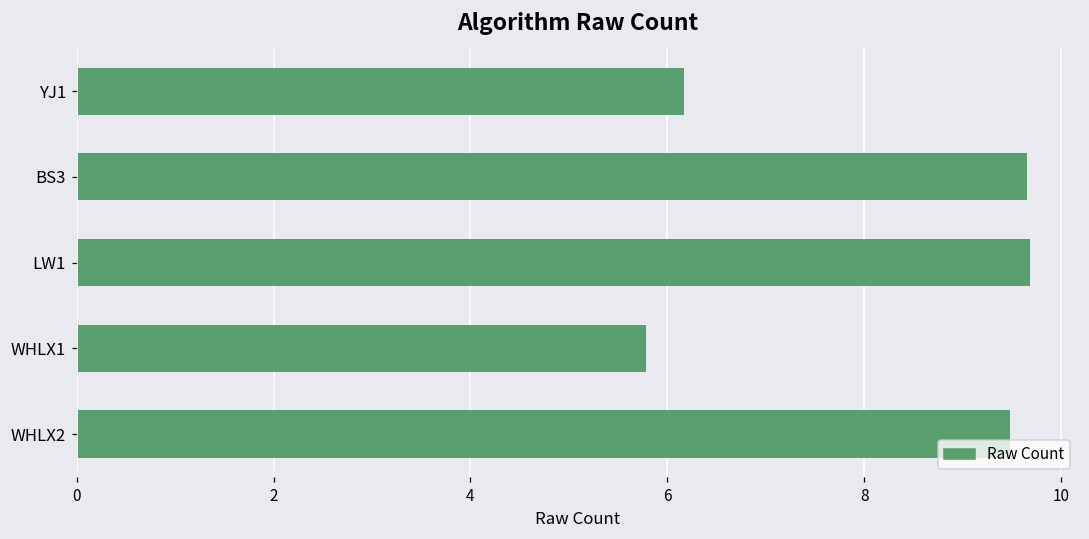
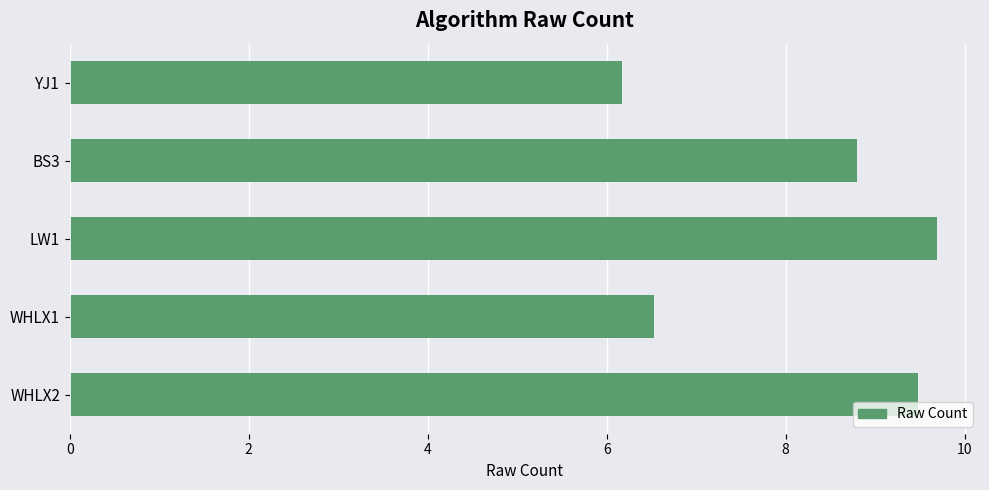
  {
    "YJ1": 6.2,
-   "BS3": 9.7,
+   "BS3": 8.8,
    "LW1": 9.7,
-   "WHLX1": 5.8,
+   "WHLX1": 6.5,
    "WHLX2": 9.5
  }
